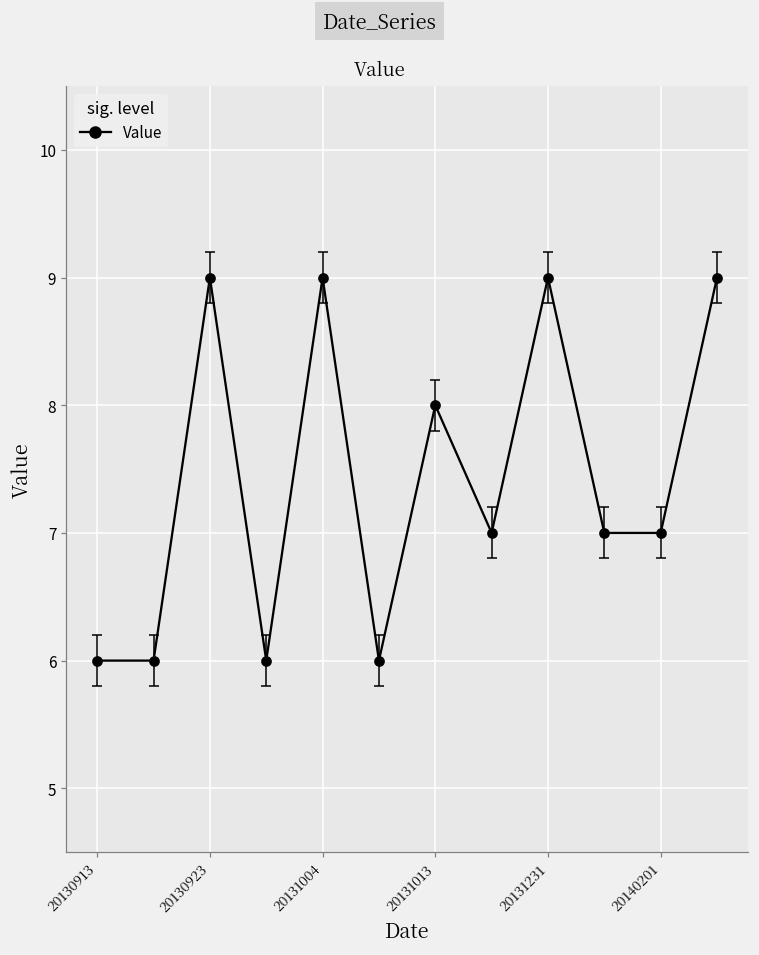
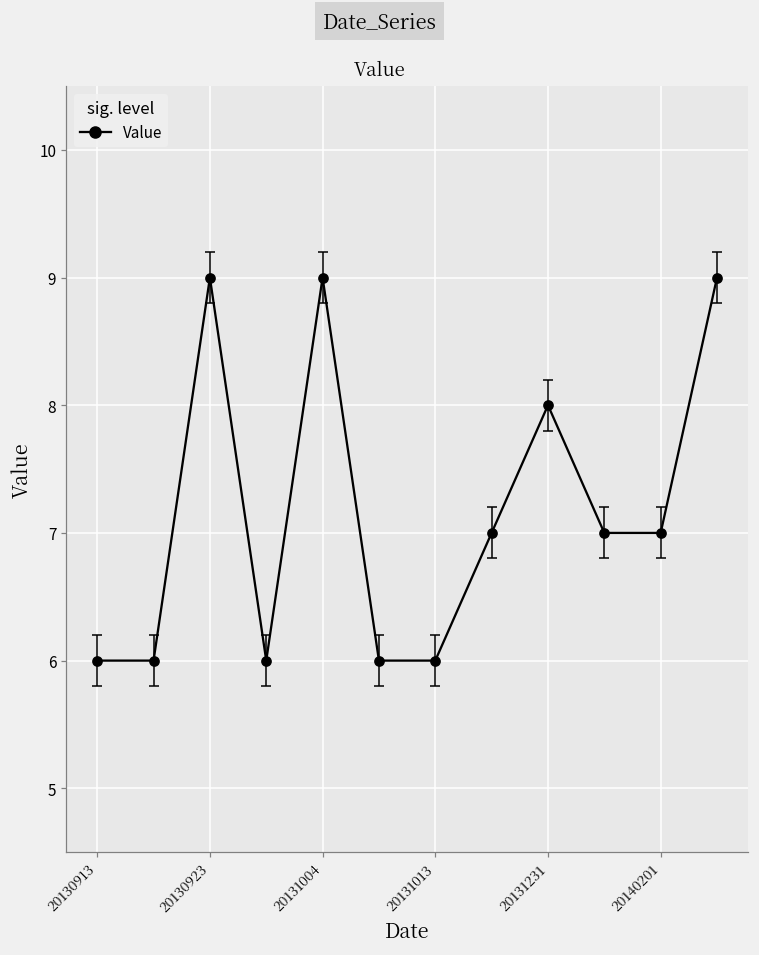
  {
    "Value": {
      "20130913": 6,
      "20130923": 9,
      "20131004": 9,
-     "20131013": 8,
-     "20131231": 9,
+     "20131013": 6,
+     "20131231": 8,
      "20140201": 7
    }
  }
